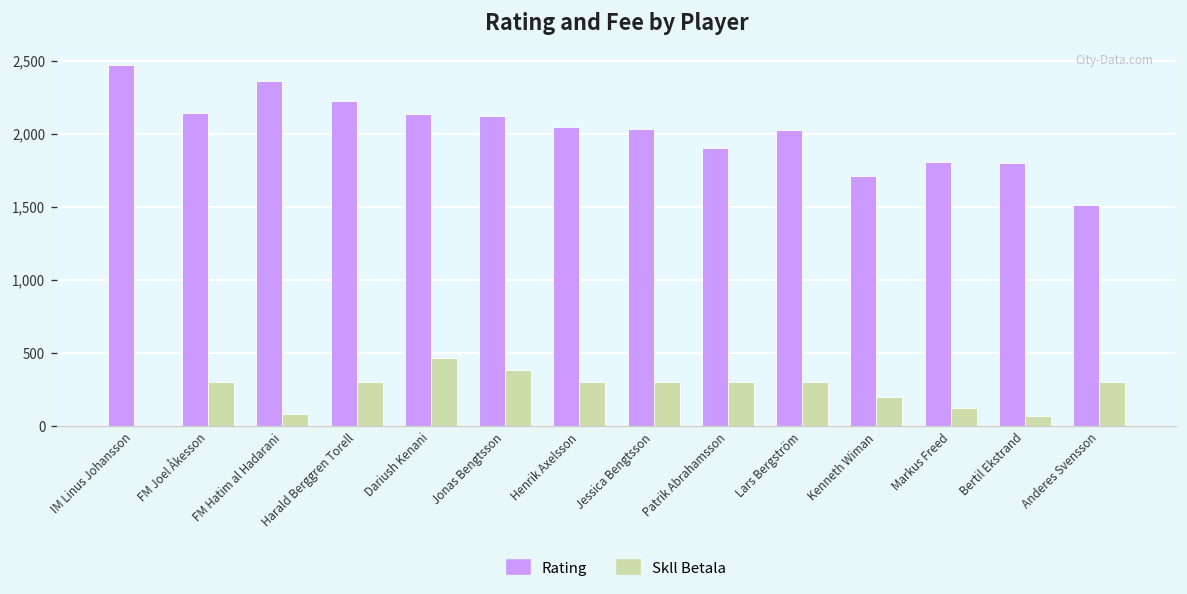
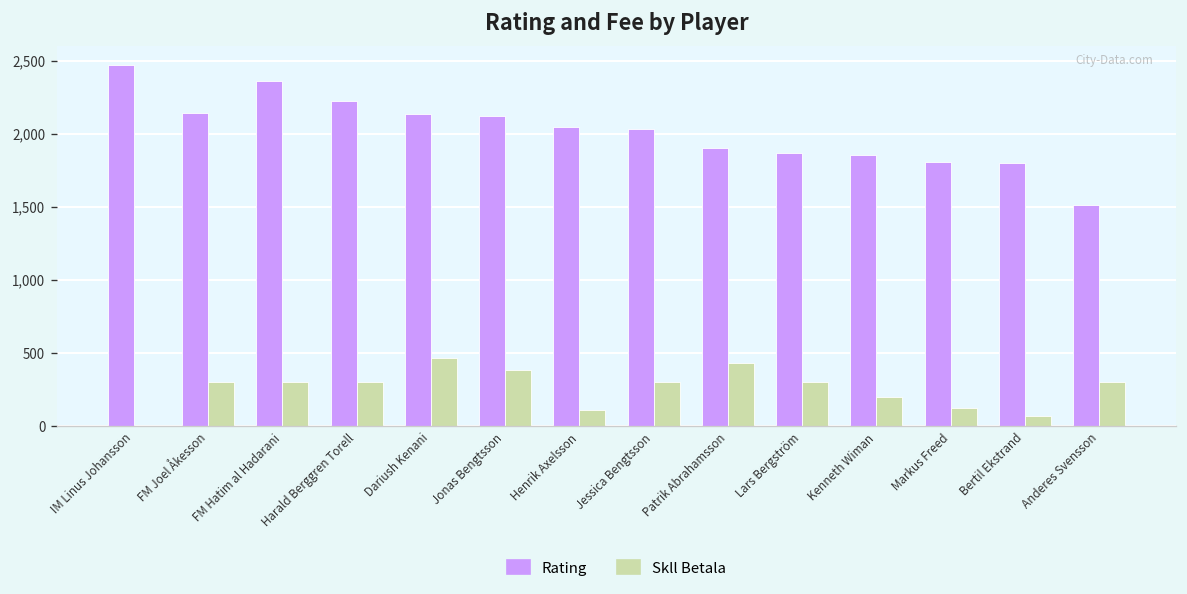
  {
    "Rating": {
      "IM Linus Johansson": "2,470",
      "FM Joel Åkesson": "2,140",
      "FM Hatim al Hadarani": "2,360",
      "Harald Berggren Torell": "2,220",
      "Dariush Kenani": "2,140",
      "Jonas Bengtsson": "2,120",
      "Henrik Axelsson": "2,050",
      "Jessica Bengtsson": "2,030",
      "Patrik Abrahamsson": "1,900",
-     "Lars Bergström": "2,030",
-     "Kenneth Wiman": "1,710",
+     "Lars Bergström": "1,870",
+     "Kenneth Wiman": "1,850",
      "Markus Freed": "1,810",
      "Bertil Ekstrand": "1,800",
      "Anderes Svensson": "1,510"
    },
    "Skll Betala": {
      "IM Linus Johansson": "0",
      "FM Joel Åkesson": "300",
-     "FM Hatim al Hadarani": "80",
+     "FM Hatim al Hadarani": "300",
      "Harald Berggren Torell": "300",
      "Dariush Kenani": "470",
      "Jonas Bengtsson": "380",
-     "Henrik Axelsson": "300",
+     "Henrik Axelsson": "110",
      "Jessica Bengtsson": "300",
-     "Patrik Abrahamsson": "300",
+     "Patrik Abrahamsson": "430",
      "Lars Bergström": "300",
      "Kenneth Wiman": "200",
      "Markus Freed": "120",
      "Bertil Ekstrand": "70",
      "Anderes Svensson": "300"
    }
  }
